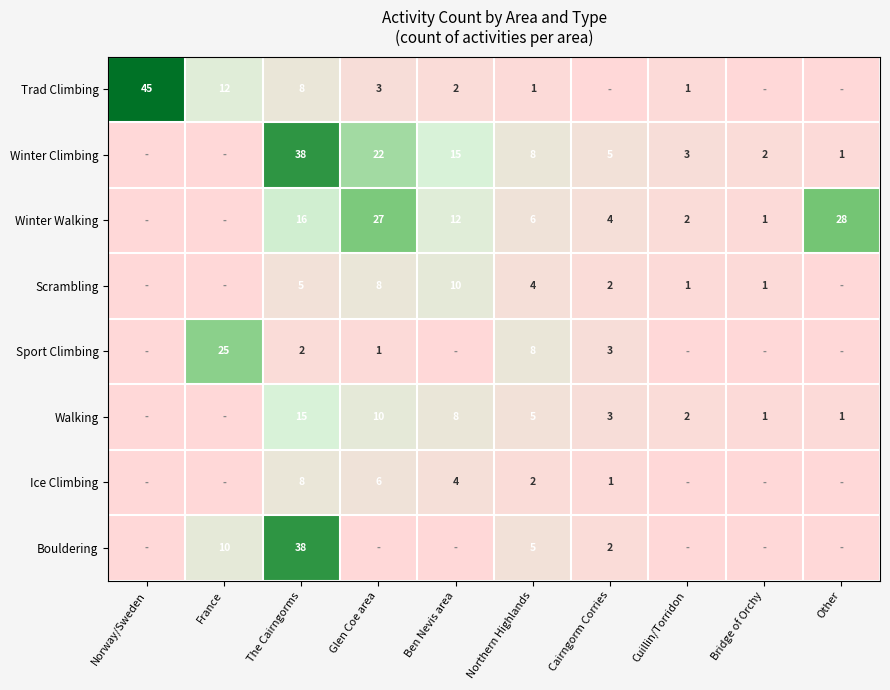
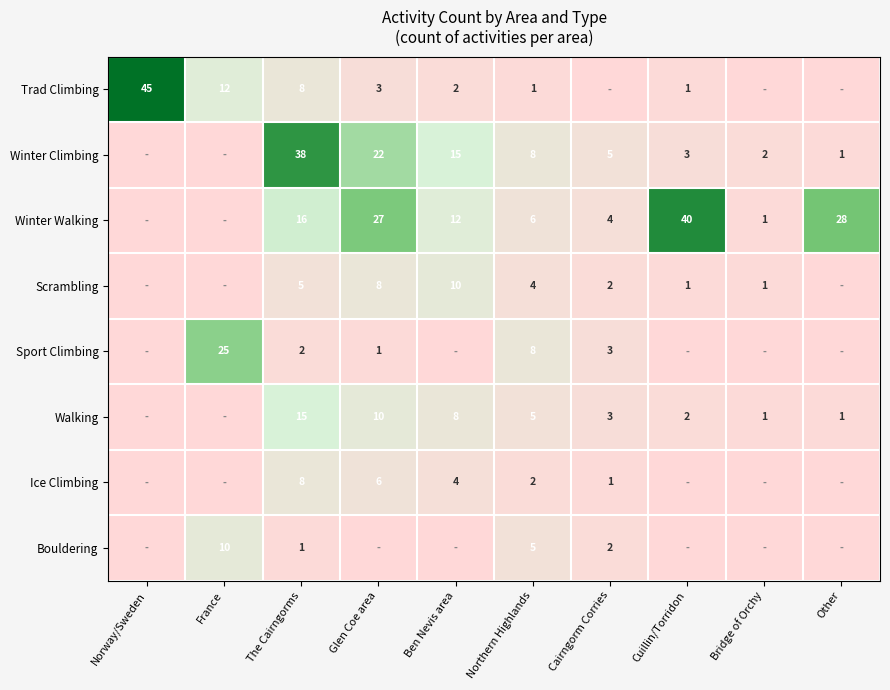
  {
    "Trad Climbing": {
      "Norway/Sweden": 45,
      "Glen Coe area": 3,
      "Ben Nevis area": 2,
      "Northern Highlands": 1,
      "Cuillin/Torridon": 1
    },
    "Winter Climbing": {
      "The Cairngorms": 38,
      "Glen Coe area": 22,
      "Cuillin/Torridon": 3,
      "Bridge of Orchy": 2,
      "Other": 1
    },
    "Winter Walking": {
      "Glen Coe area": 27,
      "Cairngorm Corries": 4,
-     "Cuillin/Torridon": 2,
+     "Cuillin/Torridon": 40,
      "Bridge of Orchy": 1,
      "Other": 28
    },
    "Scrambling": {
      "Northern Highlands": 4,
      "Cairngorm Corries": 2,
      "Cuillin/Torridon": 1,
      "Bridge of Orchy": 1
    },
    "Sport Climbing": {
      "France": 25,
      "The Cairngorms": 2,
      "Glen Coe area": 1,
      "Cairngorm Corries": 3
    },
    "Walking": {
      "Cairngorm Corries": 3,
      "Cuillin/Torridon": 2,
      "Bridge of Orchy": 1,
      "Other": 1
    },
    "Ice Climbing": {
      "Ben Nevis area": 4,
      "Northern Highlands": 2,
      "Cairngorm Corries": 1
    },
    "Bouldering": {
-     "The Cairngorms": 38,
+     "The Cairngorms": 1,
      "Cairngorm Corries": 2
    }
  }
